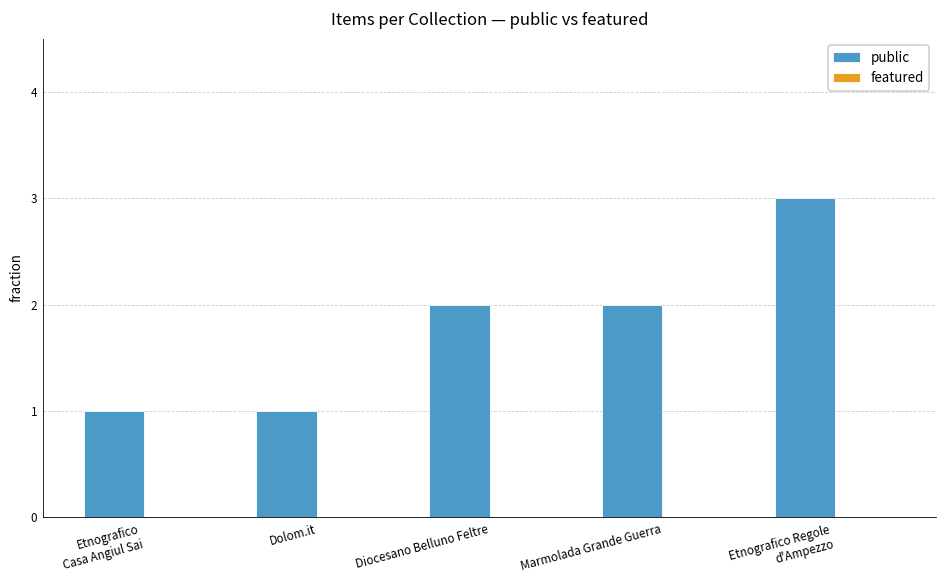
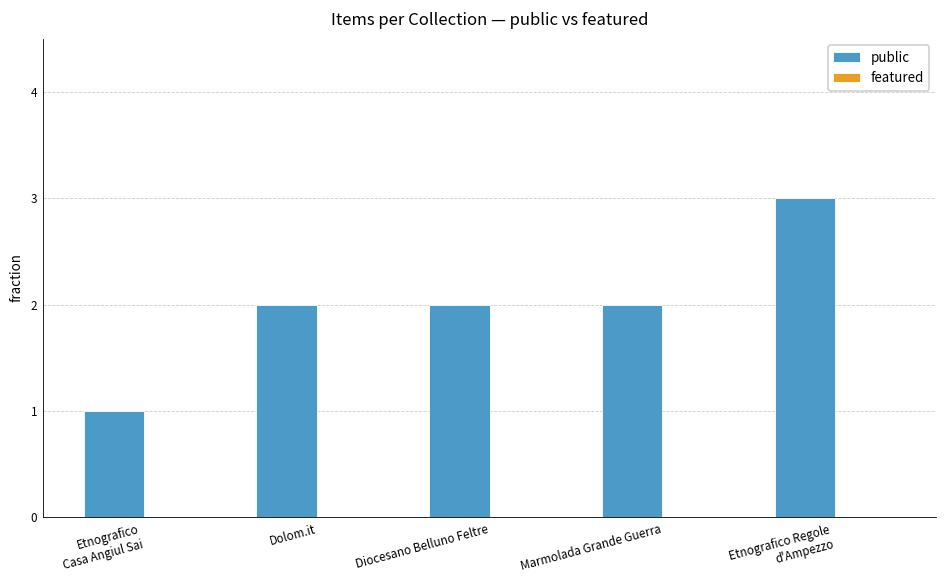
  {
    "public": {
      "Etnografico Casa Angiul Sai": 1,
-     "Dolom.it": 1,
+     "Dolom.it": 2,
      "Diocesano Belluno Feltre": 2,
      "Marmolada Grande Guerra": 2,
      "Etnografico Regole d'Ampezzo": 3
    },
    "featured": {
      "Etnografico Casa Angiul Sai": 0,
      "Dolom.it": 0,
      "Diocesano Belluno Feltre": 0,
      "Marmolada Grande Guerra": 0,
      "Etnografico Regole d'Ampezzo": 0
    }
  }
